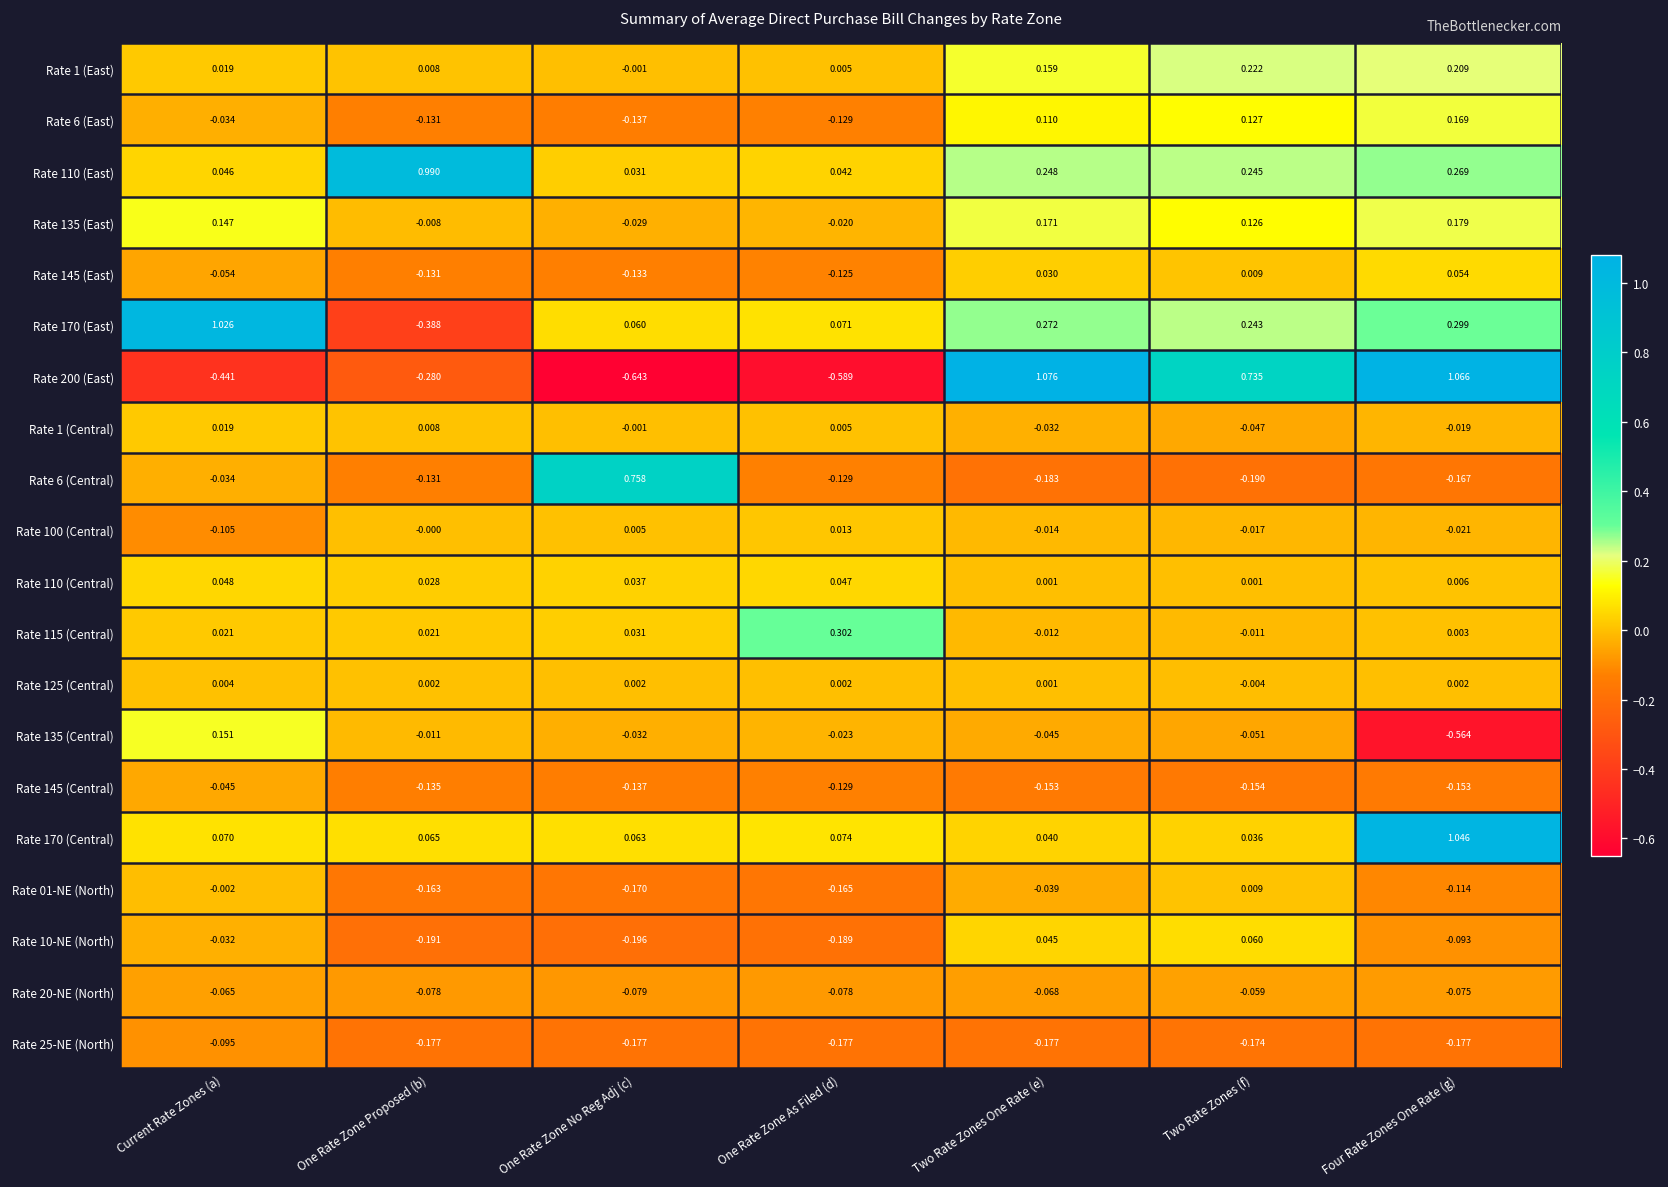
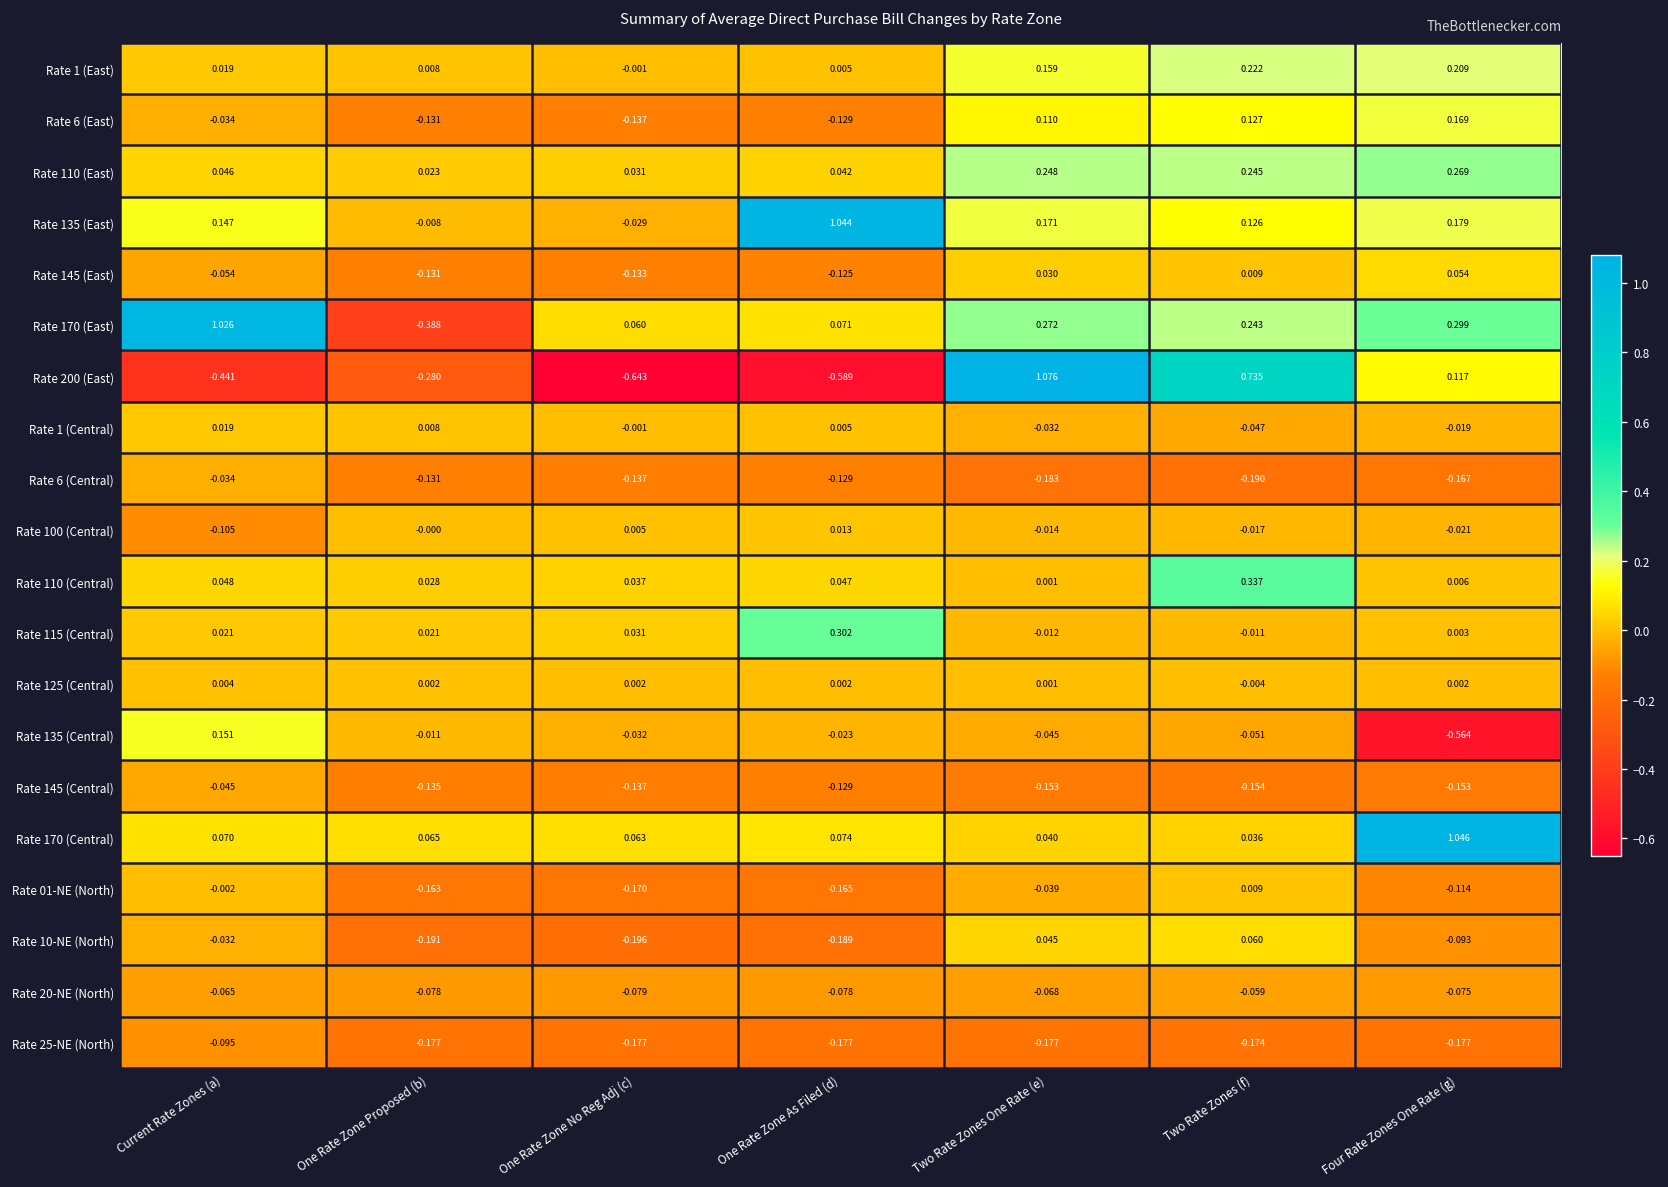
  {
    "Rate 1 (East)": {
      "Current Rate Zones (a)": 0.019,
      "One Rate Zone Proposed (b)": 0.008,
      "One Rate Zone No Reg Adj (c)": -0.001,
      "One Rate Zone As Filed (d)": 0.005,
      "Two Rate Zones One Rate (e)": 0.159,
      "Two Rate Zones (f)": 0.222,
      "Four Rate Zones One Rate (g)": 0.209
    },
    "Rate 6 (East)": {
      "Current Rate Zones (a)": -0.034,
      "One Rate Zone Proposed (b)": -0.131,
      "One Rate Zone No Reg Adj (c)": -0.137,
      "One Rate Zone As Filed (d)": -0.129,
      "Two Rate Zones One Rate (e)": 0.110,
      "Two Rate Zones (f)": 0.127,
      "Four Rate Zones One Rate (g)": 0.169
    },
    "Rate 110 (East)": {
      "Current Rate Zones (a)": 0.046,
-     "One Rate Zone Proposed (b)": 0.990,
+     "One Rate Zone Proposed (b)": 0.023,
      "One Rate Zone No Reg Adj (c)": 0.031,
      "One Rate Zone As Filed (d)": 0.042,
      "Two Rate Zones One Rate (e)": 0.248,
      "Two Rate Zones (f)": 0.245,
      "Four Rate Zones One Rate (g)": 0.269
    },
    "Rate 135 (East)": {
      "Current Rate Zones (a)": 0.147,
      "One Rate Zone Proposed (b)": -0.008,
      "One Rate Zone No Reg Adj (c)": -0.029,
-     "One Rate Zone As Filed (d)": -0.020,
+     "One Rate Zone As Filed (d)": 1.044,
      "Two Rate Zones One Rate (e)": 0.171,
      "Two Rate Zones (f)": 0.126,
      "Four Rate Zones One Rate (g)": 0.179
    },
    "Rate 145 (East)": {
      "Current Rate Zones (a)": -0.054,
      "One Rate Zone Proposed (b)": -0.131,
      "One Rate Zone No Reg Adj (c)": -0.133,
      "One Rate Zone As Filed (d)": -0.125,
      "Two Rate Zones One Rate (e)": 0.030,
      "Two Rate Zones (f)": 0.009,
      "Four Rate Zones One Rate (g)": 0.054
    },
    "Rate 170 (East)": {
      "Current Rate Zones (a)": 1.026,
      "One Rate Zone Proposed (b)": -0.388,
      "One Rate Zone No Reg Adj (c)": 0.060,
      "One Rate Zone As Filed (d)": 0.071,
      "Two Rate Zones One Rate (e)": 0.272,
      "Two Rate Zones (f)": 0.243,
      "Four Rate Zones One Rate (g)": 0.299
    },
    "Rate 200 (East)": {
      "Current Rate Zones (a)": -0.441,
      "One Rate Zone Proposed (b)": -0.280,
      "One Rate Zone No Reg Adj (c)": -0.643,
      "One Rate Zone As Filed (d)": -0.589,
      "Two Rate Zones One Rate (e)": 1.076,
      "Two Rate Zones (f)": 0.735,
-     "Four Rate Zones One Rate (g)": 1.066
+     "Four Rate Zones One Rate (g)": 0.117
    },
    "Rate 1 (Central)": {
      "Current Rate Zones (a)": 0.019,
      "One Rate Zone Proposed (b)": 0.008,
      "One Rate Zone No Reg Adj (c)": -0.001,
      "One Rate Zone As Filed (d)": 0.005,
      "Two Rate Zones One Rate (e)": -0.032,
      "Two Rate Zones (f)": -0.047,
      "Four Rate Zones One Rate (g)": -0.019
    },
    "Rate 6 (Central)": {
      "Current Rate Zones (a)": -0.034,
      "One Rate Zone Proposed (b)": -0.131,
-     "One Rate Zone No Reg Adj (c)": 0.758,
+     "One Rate Zone No Reg Adj (c)": -0.137,
      "One Rate Zone As Filed (d)": -0.129,
      "Two Rate Zones One Rate (e)": -0.183,
      "Two Rate Zones (f)": -0.190,
      "Four Rate Zones One Rate (g)": -0.167
    },
    "Rate 100 (Central)": {
      "Current Rate Zones (a)": -0.105,
      "One Rate Zone Proposed (b)": -0.000,
      "One Rate Zone No Reg Adj (c)": 0.005,
      "One Rate Zone As Filed (d)": 0.013,
      "Two Rate Zones One Rate (e)": -0.014,
      "Two Rate Zones (f)": -0.017,
      "Four Rate Zones One Rate (g)": -0.021
    },
    "Rate 110 (Central)": {
      "Current Rate Zones (a)": 0.048,
      "One Rate Zone Proposed (b)": 0.028,
      "One Rate Zone No Reg Adj (c)": 0.037,
      "One Rate Zone As Filed (d)": 0.047,
      "Two Rate Zones One Rate (e)": 0.001,
-     "Two Rate Zones (f)": 0.001,
+     "Two Rate Zones (f)": 0.337,
      "Four Rate Zones One Rate (g)": 0.006
    },
    "Rate 115 (Central)": {
      "Current Rate Zones (a)": 0.021,
      "One Rate Zone Proposed (b)": 0.021,
      "One Rate Zone No Reg Adj (c)": 0.031,
      "One Rate Zone As Filed (d)": 0.302,
      "Two Rate Zones One Rate (e)": -0.012,
      "Two Rate Zones (f)": -0.011,
      "Four Rate Zones One Rate (g)": 0.003
    },
    "Rate 125 (Central)": {
      "Current Rate Zones (a)": 0.004,
      "One Rate Zone Proposed (b)": 0.002,
      "One Rate Zone No Reg Adj (c)": 0.002,
      "One Rate Zone As Filed (d)": 0.002,
      "Two Rate Zones One Rate (e)": 0.001,
      "Two Rate Zones (f)": -0.004,
      "Four Rate Zones One Rate (g)": 0.002
    },
    "Rate 135 (Central)": {
      "Current Rate Zones (a)": 0.151,
      "One Rate Zone Proposed (b)": -0.011,
      "One Rate Zone No Reg Adj (c)": -0.032,
      "One Rate Zone As Filed (d)": -0.023,
      "Two Rate Zones One Rate (e)": -0.045,
      "Two Rate Zones (f)": -0.051,
      "Four Rate Zones One Rate (g)": -0.564
    },
    "Rate 145 (Central)": {
      "Current Rate Zones (a)": -0.045,
      "One Rate Zone Proposed (b)": -0.135,
      "One Rate Zone No Reg Adj (c)": -0.137,
      "One Rate Zone As Filed (d)": -0.129,
      "Two Rate Zones One Rate (e)": -0.153,
      "Two Rate Zones (f)": -0.154,
      "Four Rate Zones One Rate (g)": -0.153
    },
    "Rate 170 (Central)": {
      "Current Rate Zones (a)": 0.070,
      "One Rate Zone Proposed (b)": 0.065,
      "One Rate Zone No Reg Adj (c)": 0.063,
      "One Rate Zone As Filed (d)": 0.074,
      "Two Rate Zones One Rate (e)": 0.040,
      "Two Rate Zones (f)": 0.036,
      "Four Rate Zones One Rate (g)": 1.046
    },
    "Rate 01-NE (North)": {
      "Current Rate Zones (a)": -0.002,
      "One Rate Zone Proposed (b)": -0.163,
      "One Rate Zone No Reg Adj (c)": -0.170,
      "One Rate Zone As Filed (d)": -0.165,
      "Two Rate Zones One Rate (e)": -0.039,
      "Two Rate Zones (f)": 0.009,
      "Four Rate Zones One Rate (g)": -0.114
    },
    "Rate 10-NE (North)": {
      "Current Rate Zones (a)": -0.032,
      "One Rate Zone Proposed (b)": -0.191,
      "One Rate Zone No Reg Adj (c)": -0.196,
      "One Rate Zone As Filed (d)": -0.189,
      "Two Rate Zones One Rate (e)": 0.045,
      "Two Rate Zones (f)": 0.060,
      "Four Rate Zones One Rate (g)": -0.093
    },
    "Rate 20-NE (North)": {
      "Current Rate Zones (a)": -0.065,
      "One Rate Zone Proposed (b)": -0.078,
      "One Rate Zone No Reg Adj (c)": -0.079,
      "One Rate Zone As Filed (d)": -0.078,
      "Two Rate Zones One Rate (e)": -0.068,
      "Two Rate Zones (f)": -0.059,
      "Four Rate Zones One Rate (g)": -0.075
    },
    "Rate 25-NE (North)": {
      "Current Rate Zones (a)": -0.095,
      "One Rate Zone Proposed (b)": -0.177,
      "One Rate Zone No Reg Adj (c)": -0.177,
      "One Rate Zone As Filed (d)": -0.177,
      "Two Rate Zones One Rate (e)": -0.177,
      "Two Rate Zones (f)": -0.174,
      "Four Rate Zones One Rate (g)": -0.177
    }
  }
